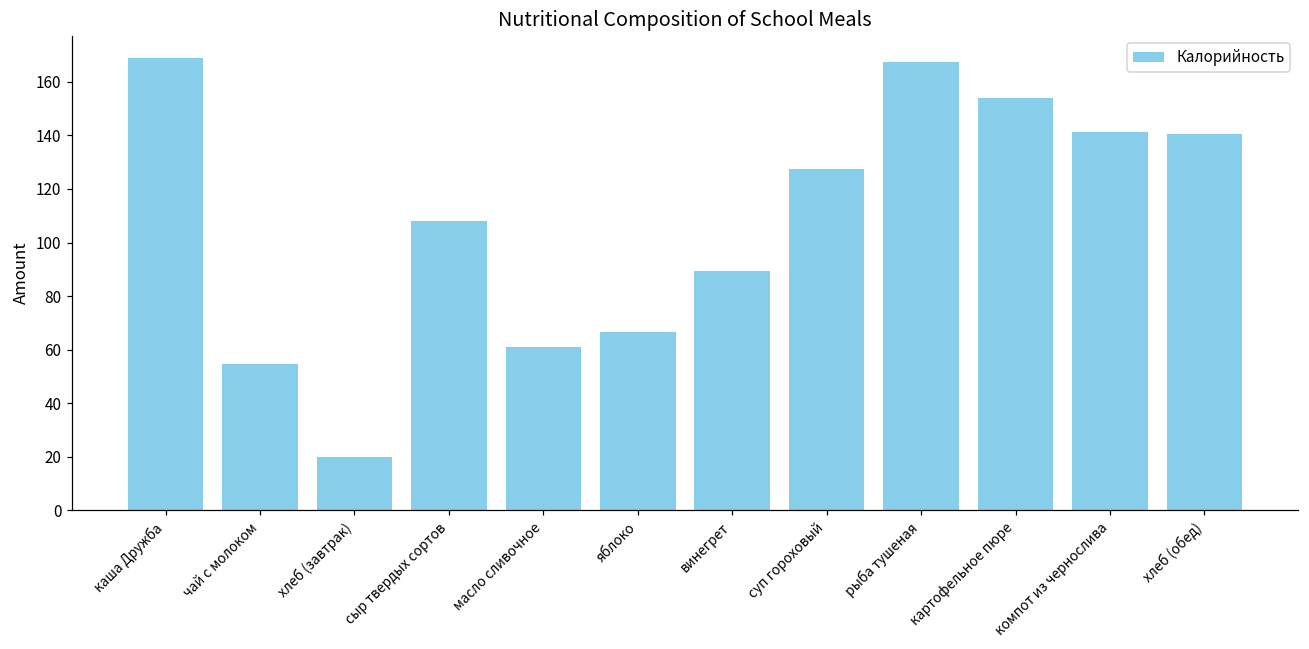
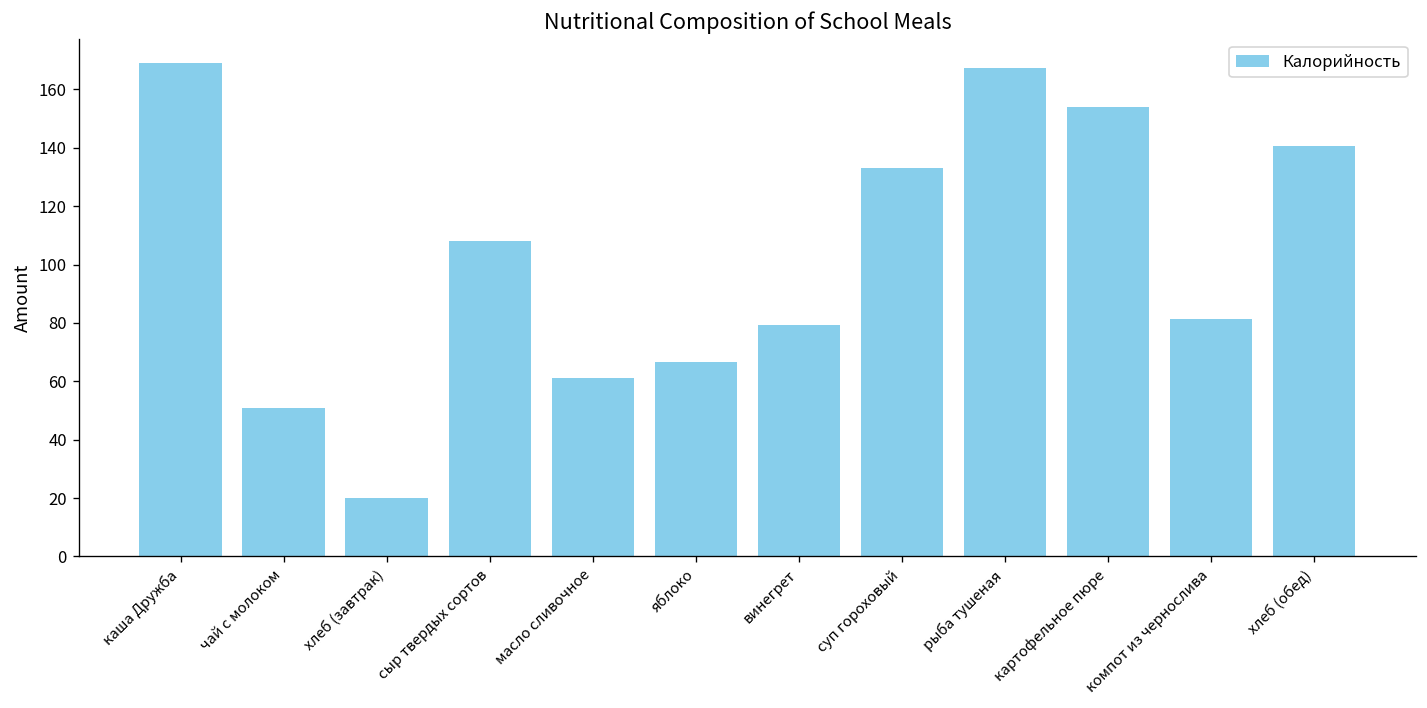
  {
    "каша Дружба": 169,
-   "чай с молоком": 55,
+   "чай с молоком": 51,
    "хлеб (завтрак)": 20,
    "сыр твердых сортов": 108,
    "масло сливочное": 61,
    "яблоко": 67,
-   "винегрет": 90,
-   "суп гороховый": 128,
+   "винегрет": 79,
+   "суп гороховый": 133,
    "рыба тушеная": 167,
    "картофельное пюре": 154,
-   "компот из чернослива": 141,
+   "компот из чернослива": 81,
    "хлеб (обед)": 141
  }
